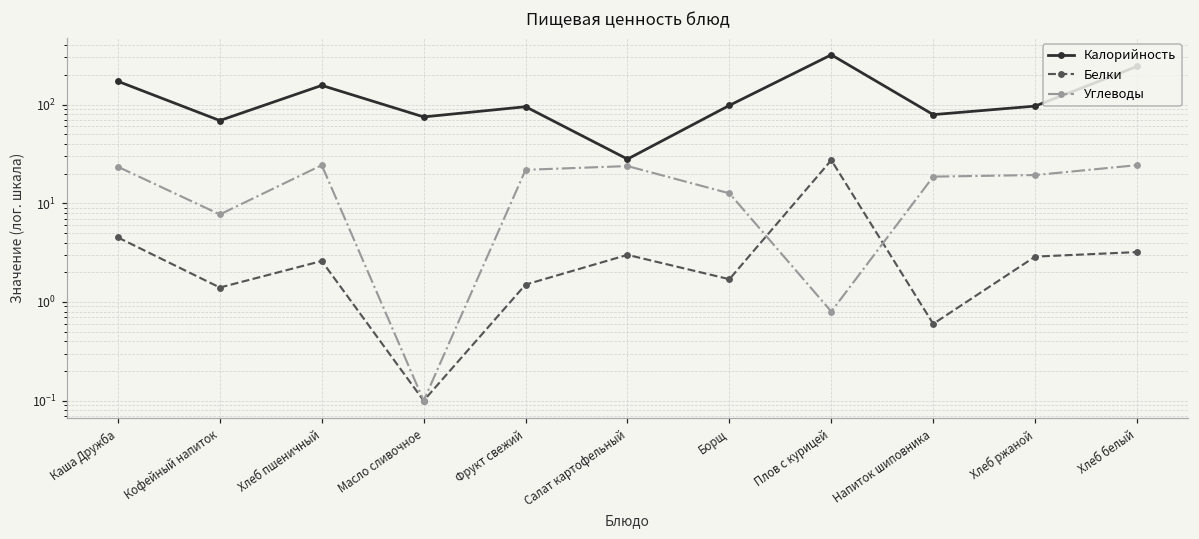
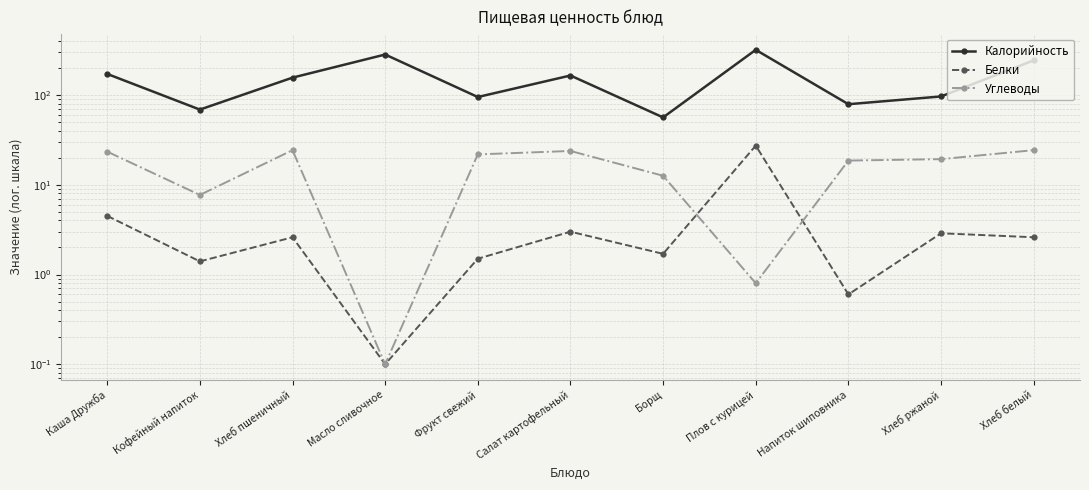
  {
    "Калорийность": {
      "Каша Дружба": 170,
      "Кофейный напиток": 70,
      "Хлеб пшеничный": 160,
-     "Масло сливочное": 70,
+     "Масло сливочное": 280,
      "Фрукт свежий": 100,
-     "Салат картофельный": 28,
-     "Борщ": 100,
+     "Салат картофельный": 170,
+     "Борщ": 60,
      "Плов с курицей": 320,
      "Напиток шиповника": 80,
      "Хлеб ржаной": 100
    },
    "Белки": {
      "Каша Дружба": 5,
      "Кофейный напиток": 1.4,
      "Хлеб пшеничный": 2.6,
      "Фрукт свежий": 1.5,
      "Салат картофельный": 3.0,
      "Борщ": 1.7,
      "Плов с курицей": 27,
      "Напиток шиповника": 0.6,
      "Хлеб ржаной": 2.9,
-     "Хлеб белый": 3.2
+     "Хлеб белый": 2.6
    },
    "Углеводы": {
      "Каша Дружба": 23,
      "Кофейный напиток": 8,
      "Хлеб пшеничный": 24,
      "Фрукт свежий": 22,
      "Салат картофельный": 24,
      "Борщ": 13,
      "Плов с курицей": 0.8,
      "Напиток шиповника": 19,
      "Хлеб ржаной": 19,
      "Хлеб белый": 24
    }
  }
